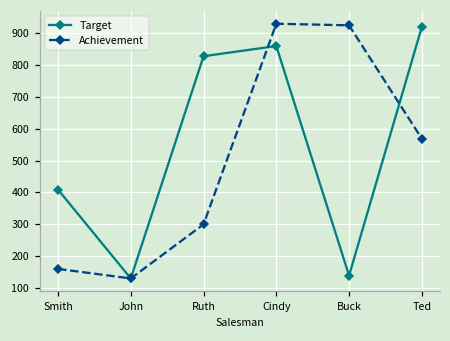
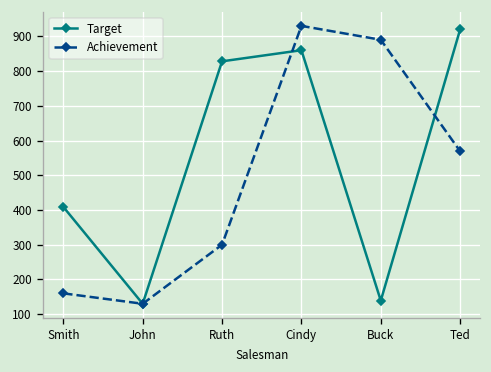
  {
    "Target": {
      "Smith": 410,
      "Ruth": 830,
      "Cindy": 860,
      "Buck": 140,
      "Ted": 920
    },
    "Achievement": {
      "Smith": 160,
      "Ruth": 300,
      "Cindy": 930,
-     "Buck": 930,
+     "Buck": 890,
      "Ted": 570
    }
  }
